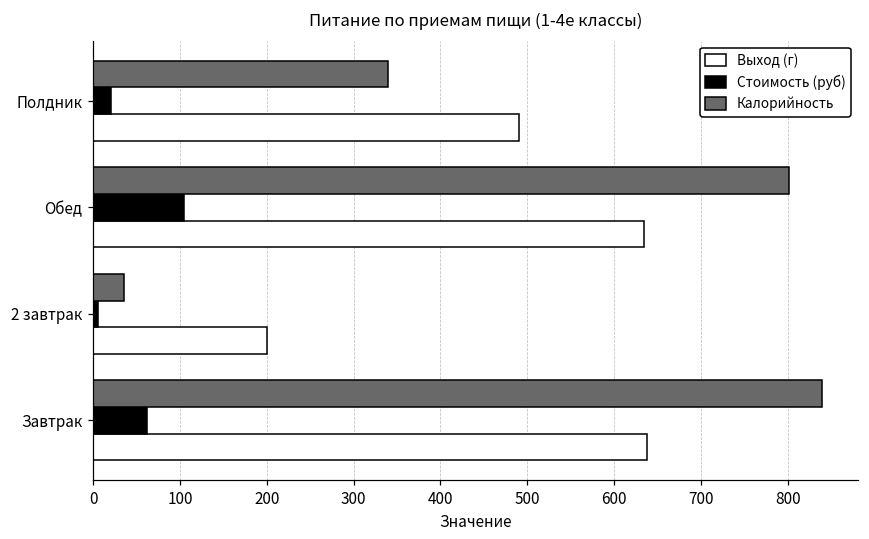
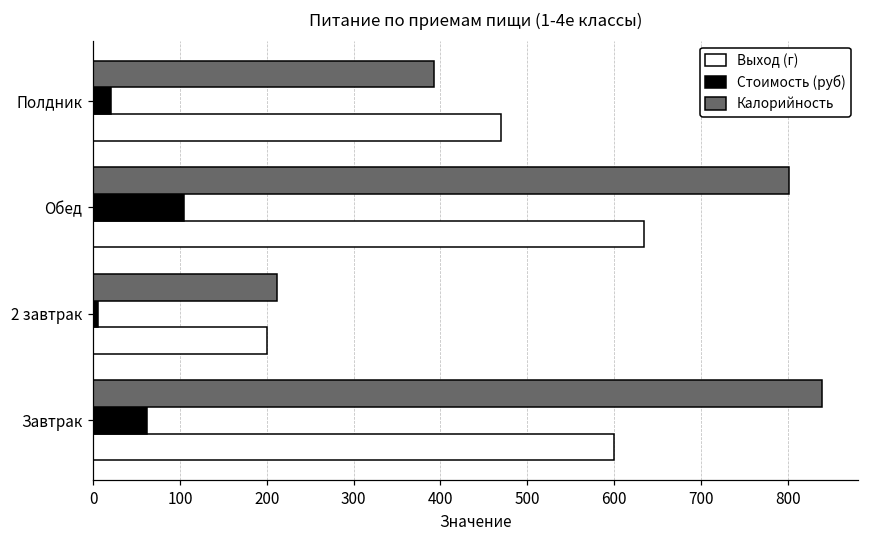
  {
    "Выход (г)": {
-     "Полдник": 490,
+     "Полдник": 470,
      "Обед": 640,
      "2 завтрак": 200,
-     "Завтрак": 640
+     "Завтрак": 600
    },
    "Стоимость (руб)": {
      "Полдник": 20,
      "Обед": 110,
      "2 завтрак": 10,
      "Завтрак": 60
    },
    "Калорийность": {
-     "Полдник": 340,
+     "Полдник": 390,
      "Обед": 800,
-     "2 завтрак": 40,
+     "2 завтрак": 210,
      "Завтрак": 840
    }
  }
